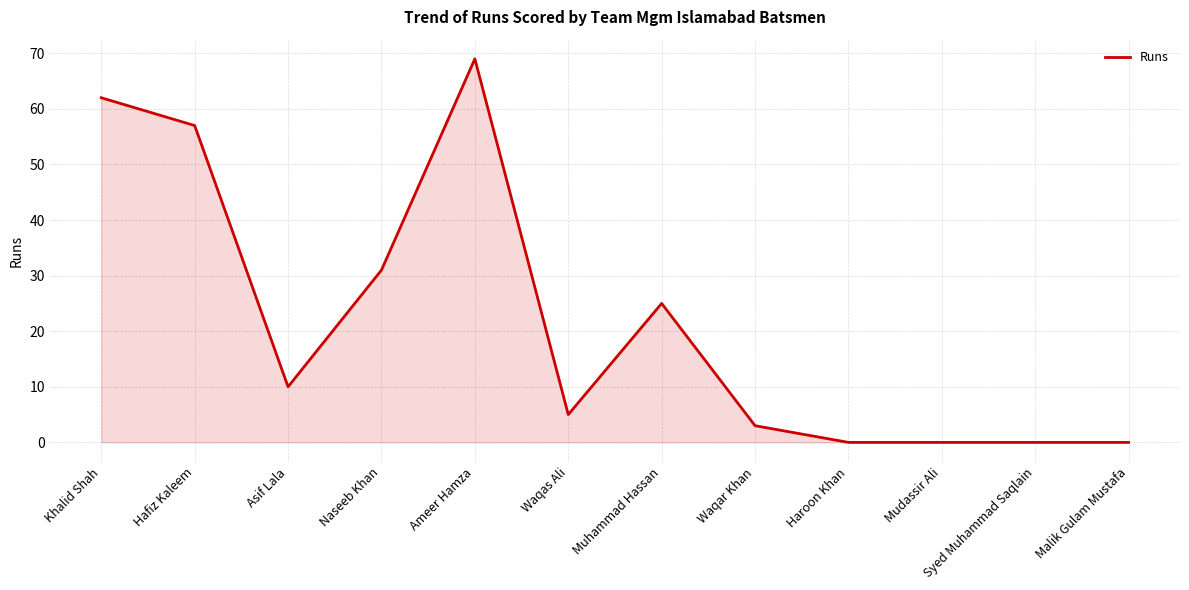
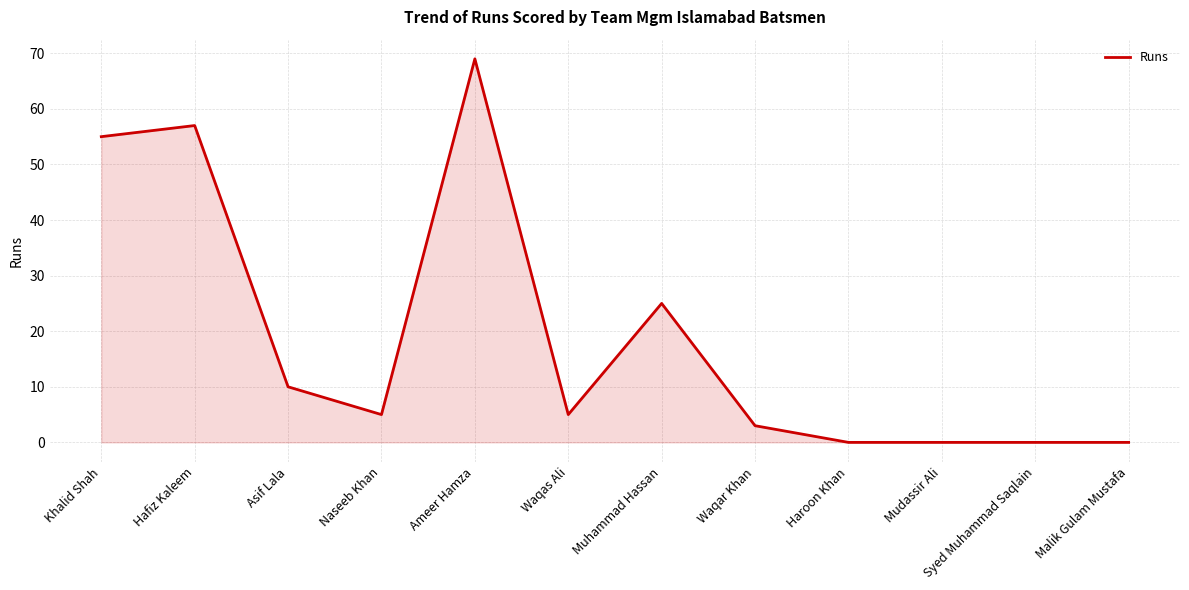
  {
-   "Khalid Shah": 62,
+   "Khalid Shah": 55,
    "Hafiz Kaleem": 57,
    "Asif Lala": 10,
-   "Naseeb Khan": 31,
+   "Naseeb Khan": 5,
    "Ameer Hamza": 69,
    "Waqas Ali": 5,
    "Muhammad Hassan": 25,
    "Waqar Khan": 3,
    "Haroon Khan": 0,
    "Mudassir Ali": 0,
    "Syed Muhammad Saqlain": 0,
    "Malik Gulam Mustafa": 0
  }
